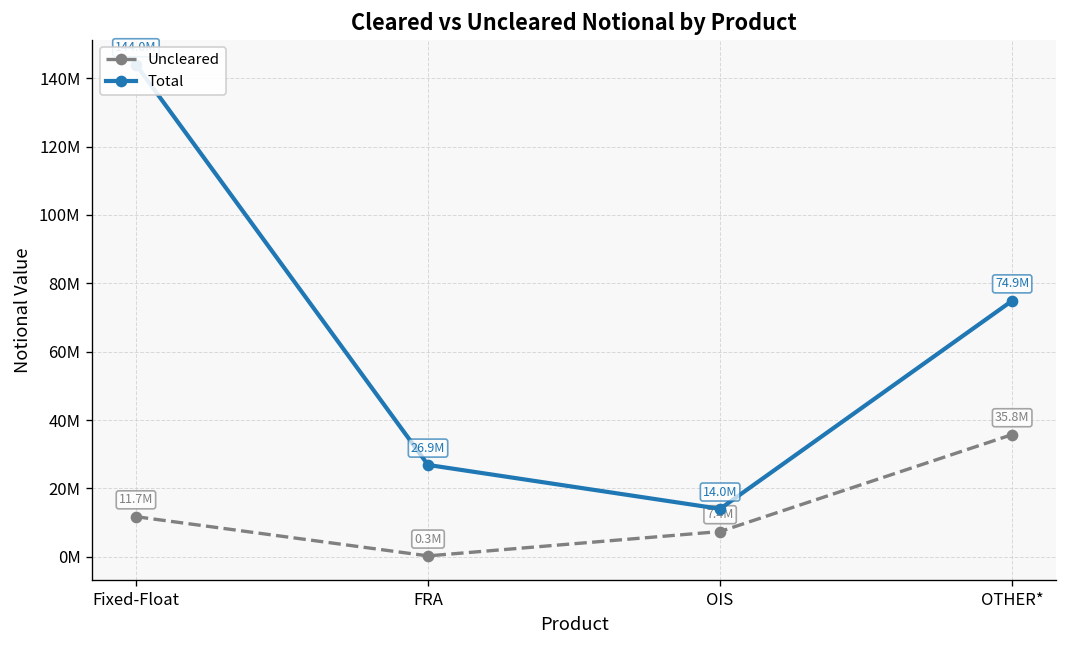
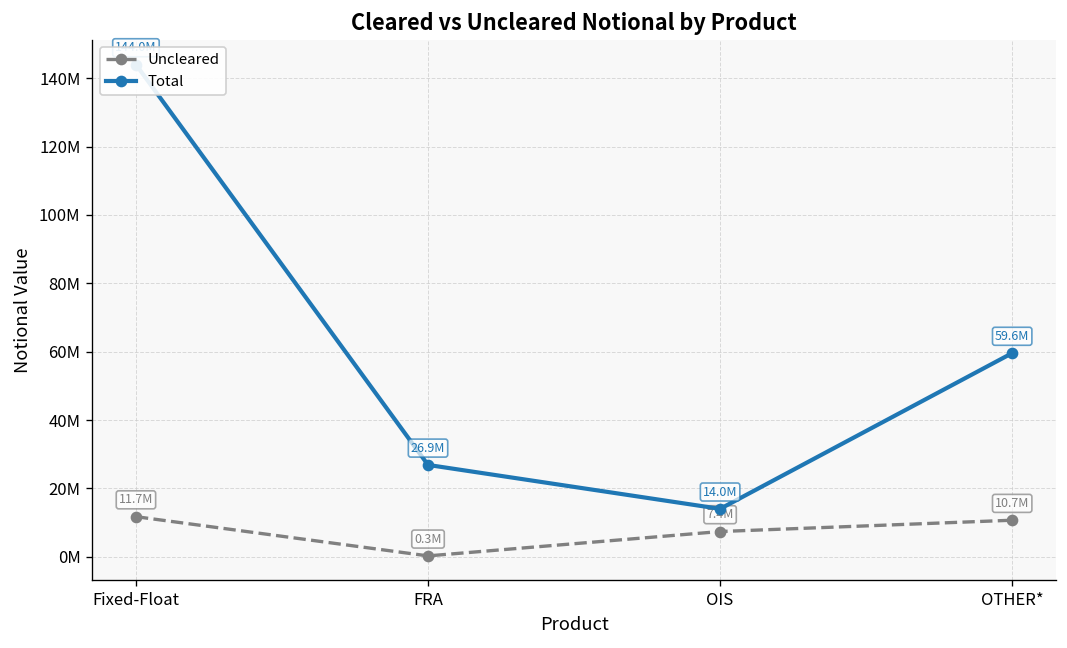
  {
    "Uncleared": {
-     "OTHER*": "35.8M"
+     "OTHER*": "10.7M"
    },
    "Total": {
-     "OTHER*": "74.9M"
+     "OTHER*": "59.6M"
    }
  }
